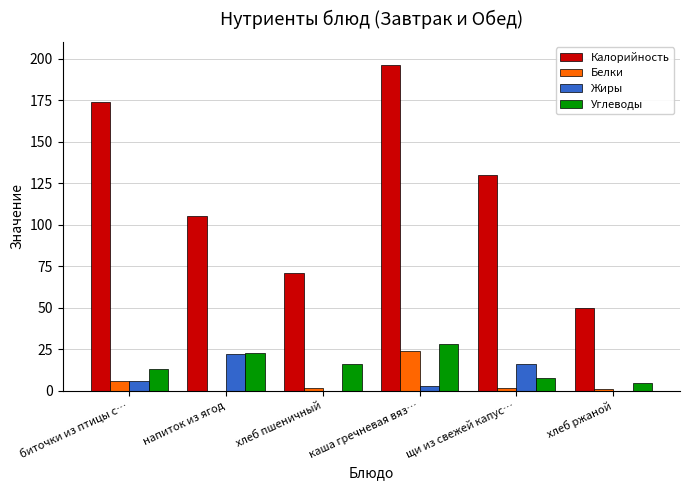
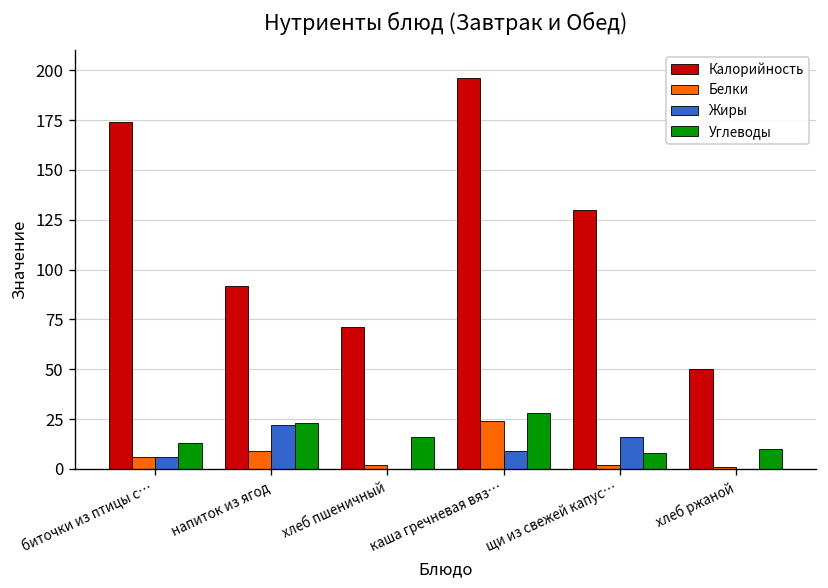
  {
    "Калорийность": {
      "биточки из птицы с…": 174,
-     "напиток из ягод": 105,
+     "напиток из ягод": 92,
      "хлеб пшеничный": 71,
      "каша гречневая вяз…": 196,
      "щи из свежей капус…": 130,
      "хлеб ржаной": 50
    },
    "Белки": {
      "биточки из птицы с…": 6,
-     "напиток из ягод": 0,
+     "напиток из ягод": 9,
      "хлеб пшеничный": 2,
      "каша гречневая вяз…": 24,
      "щи из свежей капус…": 2
    },
    "Жиры": {
      "биточки из птицы с…": 6,
      "напиток из ягод": 22,
      "хлеб пшеничный": 0,
-     "каша гречневая вяз…": 3,
+     "каша гречневая вяз…": 9,
      "щи из свежей капус…": 16,
      "хлеб ржаной": 0
    },
    "Углеводы": {
      "биточки из птицы с…": 13,
      "напиток из ягод": 23,
      "хлеб пшеничный": 16,
      "каша гречневая вяз…": 28,
      "щи из свежей капус…": 8,
-     "хлеб ржаной": 5
+     "хлеб ржаной": 10
    }
  }
